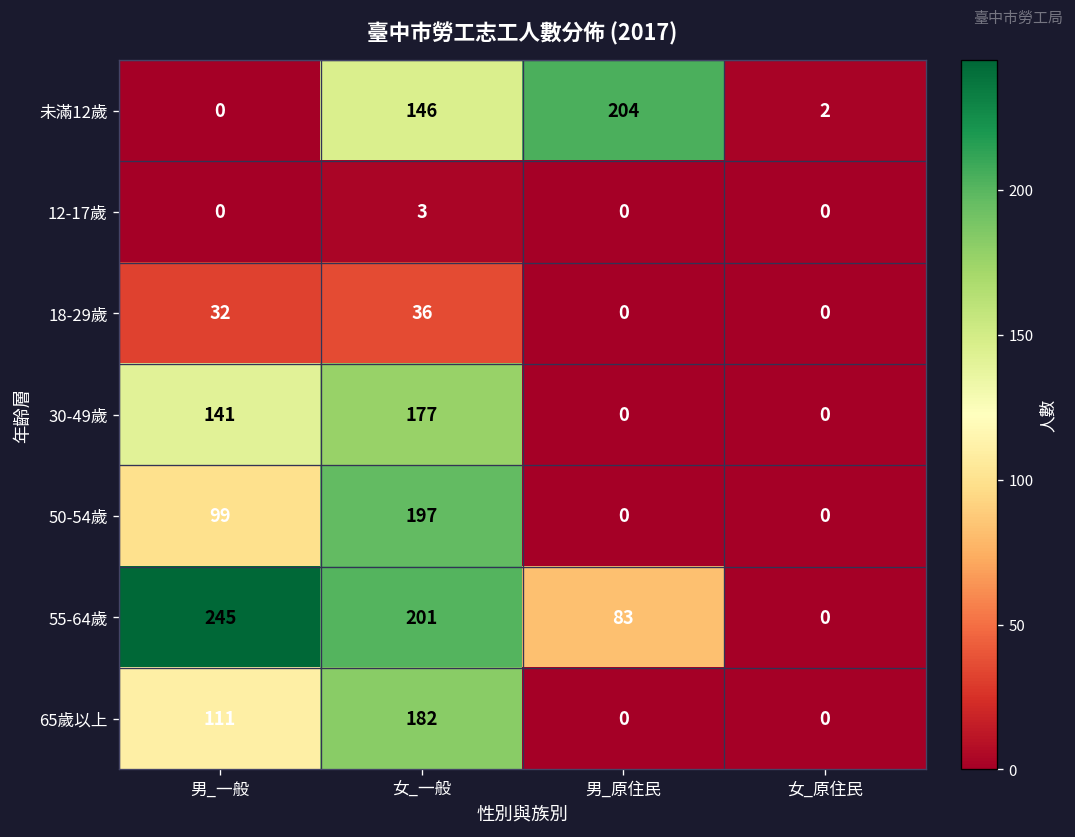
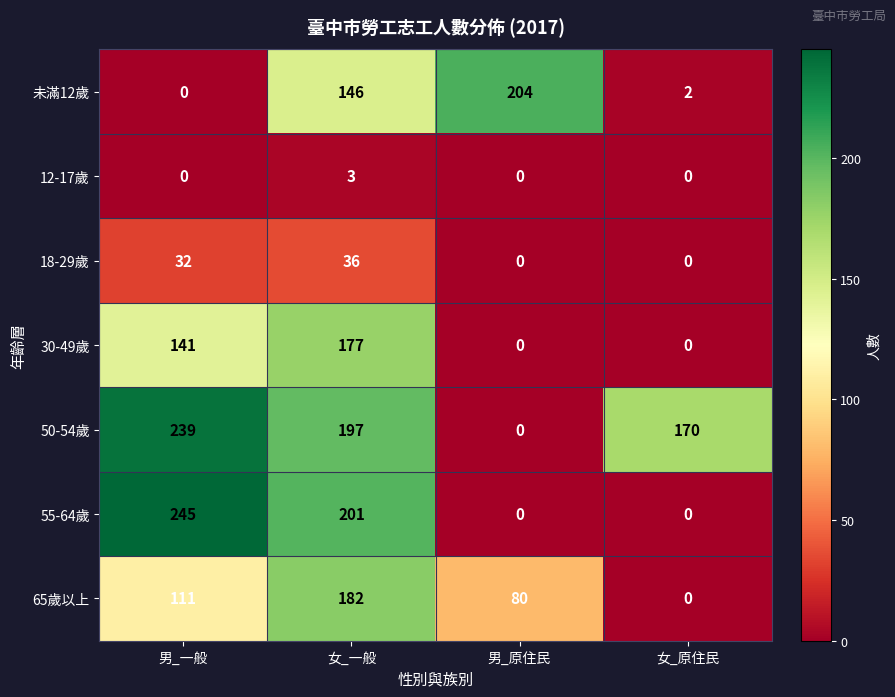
  {
    "未滿12歲": {
      "男_一般": 0,
      "女_一般": 146,
      "男_原住民": 204,
      "女_原住民": 2
    },
    "12-17歲": {
      "男_一般": 0,
      "女_一般": 3,
      "男_原住民": 0,
      "女_原住民": 0
    },
    "18-29歲": {
      "男_一般": 32,
      "女_一般": 36,
      "男_原住民": 0,
      "女_原住民": 0
    },
    "30-49歲": {
      "男_一般": 141,
      "女_一般": 177,
      "男_原住民": 0,
      "女_原住民": 0
    },
    "50-54歲": {
-     "男_一般": 99,
+     "男_一般": 239,
      "女_一般": 197,
      "男_原住民": 0,
-     "女_原住民": 0
+     "女_原住民": 170
    },
    "55-64歲": {
      "男_一般": 245,
      "女_一般": 201,
-     "男_原住民": 83,
+     "男_原住民": 0,
      "女_原住民": 0
    },
    "65歲以上": {
      "男_一般": 111,
      "女_一般": 182,
-     "男_原住民": 0,
+     "男_原住民": 80,
      "女_原住民": 0
    }
  }
